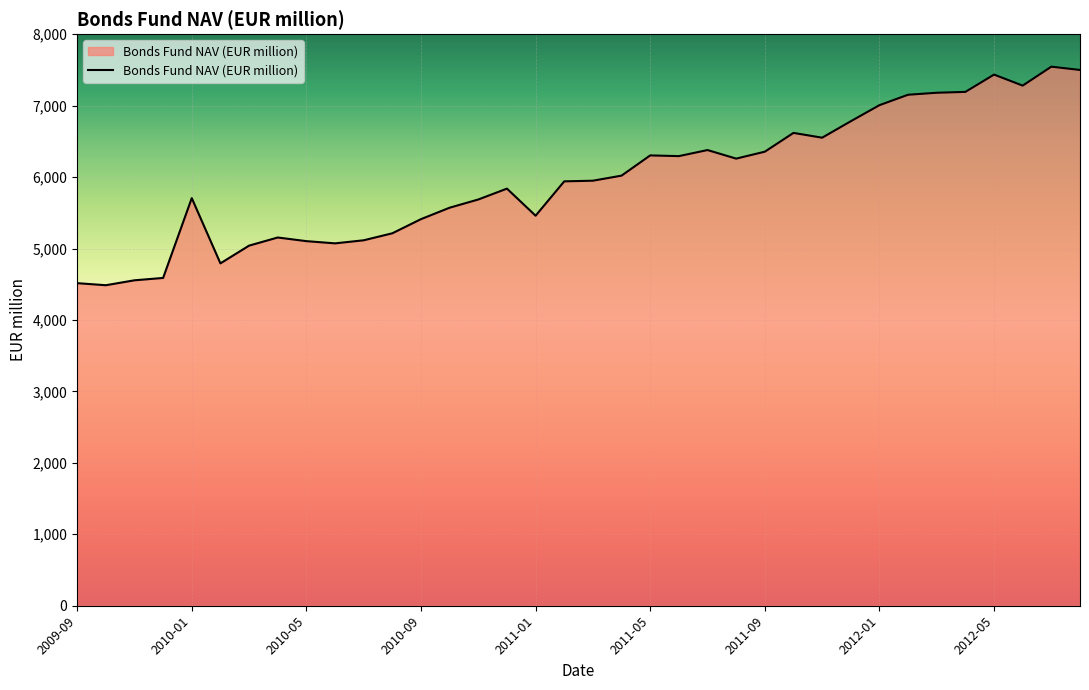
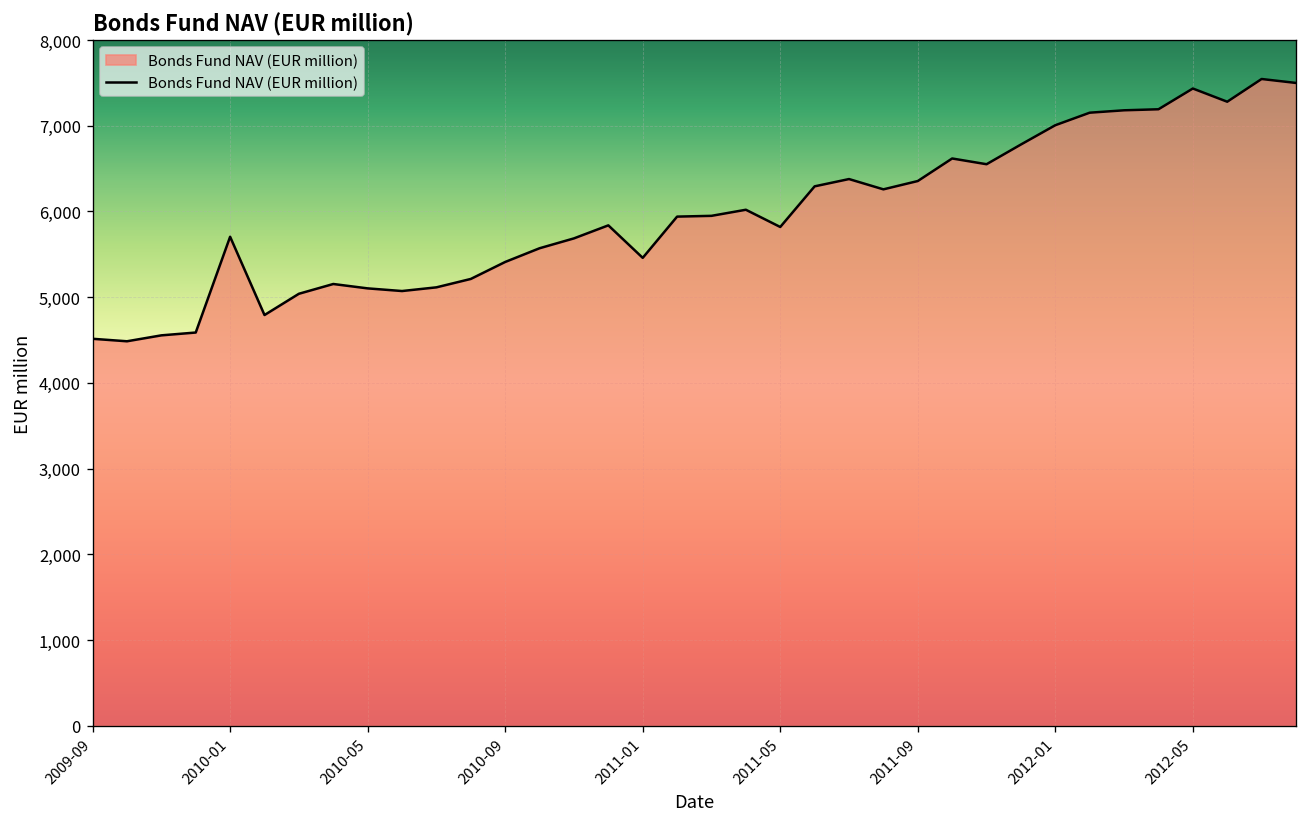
  {
    "2009-09": "4,500",
    "2010-01": "5,700",
    "2010-05": "5,100",
    "2010-09": "5,400",
    "2011-01": "5,500",
-   "2011-05": "6,300",
+   "2011-05": "5,800",
    "2011-09": "6,400",
    "2012-01": "7,000",
    "2012-05": "7,400"
  }
